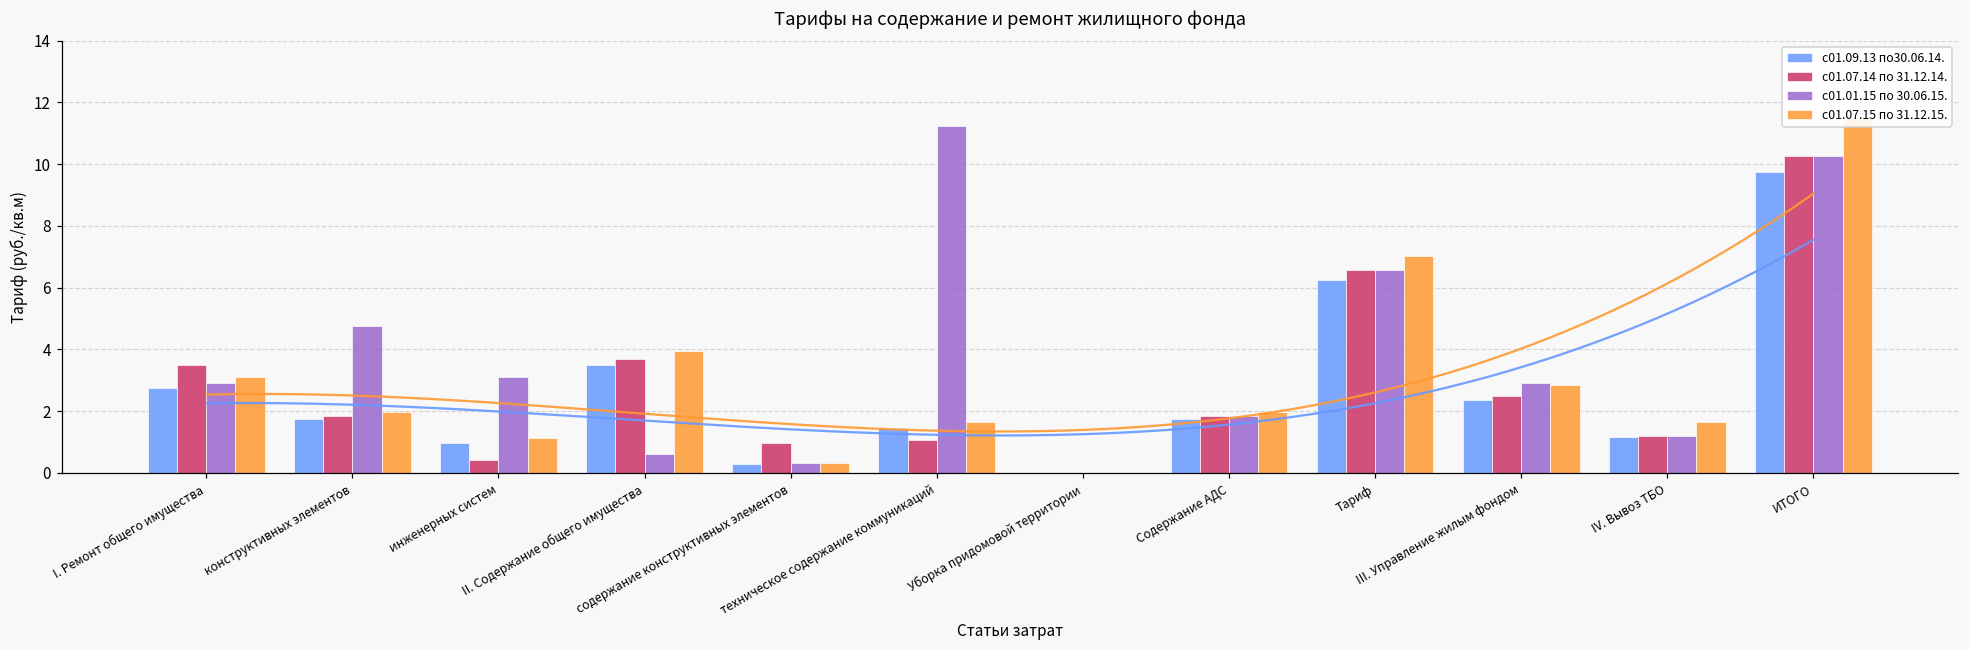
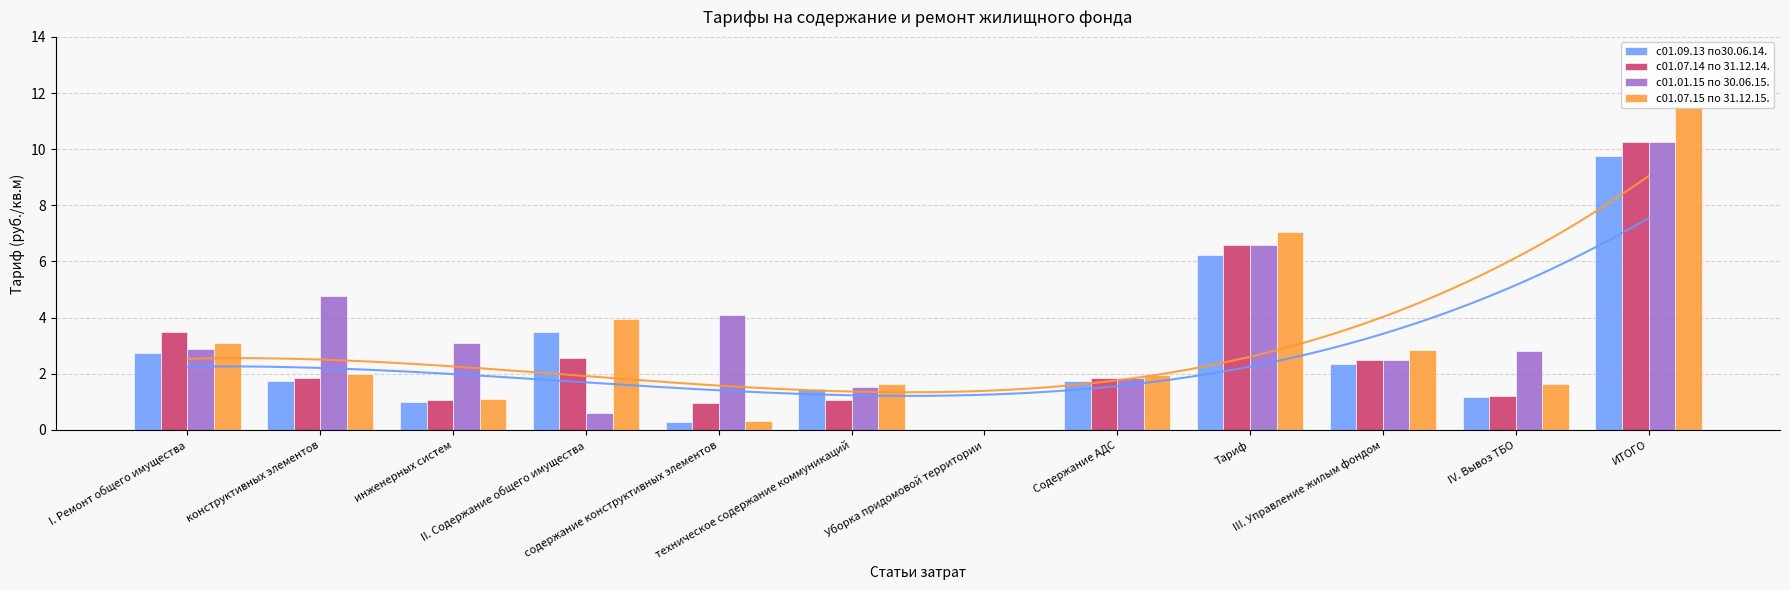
  {
    "с01.07.14 по 31.12.14.": {
      "I. Ремонт общего имущества": 3.5,
      "конструктивных элементов": 1.9,
-     "инженерных систем": 0.4,
-     "II. Содержание общего имущества": 3.7,
+     "инженерных систем": 1.1,
+     "II. Содержание общего имущества": 2.6,
      "содержание конструктивных элементов": 1.0,
      "техническое содержание коммуникаций": 1.1,
      "Уборка придомовой территории": 0.0,
      "Содержание АДС": 1.8,
      "Тариф": 6.6,
      "III. Управление жилым фондом": 2.5,
      "IV. Вывоз ТБО": 1.2,
      "ИТОГО": 10.3
    },
    "с01.01.15 по 30.06.15.": {
      "I. Ремонт общего имущества": 2.9,
      "конструктивных элементов": 4.8,
      "инженерных систем": 3.1,
      "II. Содержание общего имущества": 0.6,
-     "содержание конструктивных элементов": 0.3,
-     "техническое содержание коммуникаций": 11.2,
+     "содержание конструктивных элементов": 4.1,
+     "техническое содержание коммуникаций": 1.5,
      "Уборка придомовой территории": 0.0,
      "Содержание АДС": 1.8,
      "Тариф": 6.6,
-     "III. Управление жилым фондом": 2.9,
-     "IV. Вывоз ТБО": 1.2,
+     "III. Управление жилым фондом": 2.5,
+     "IV. Вывоз ТБО": 2.8,
      "ИТОГО": 10.3
    }
  }
